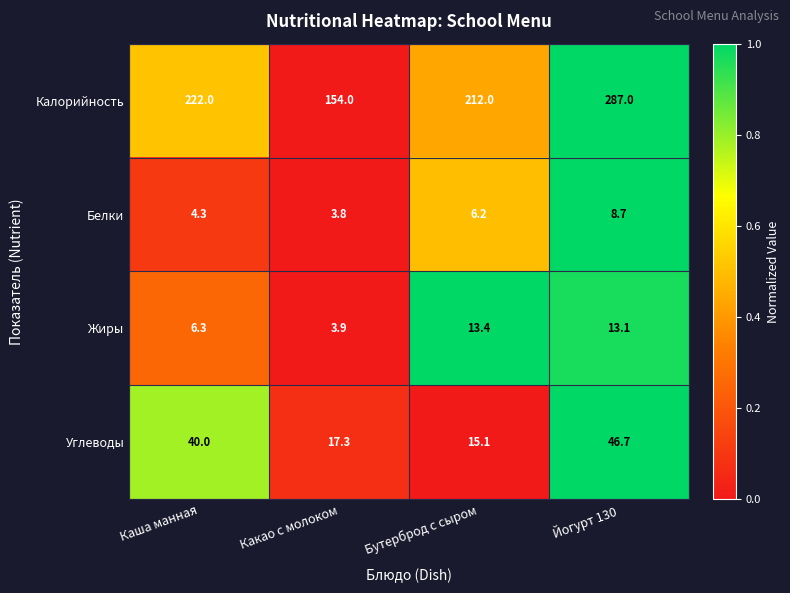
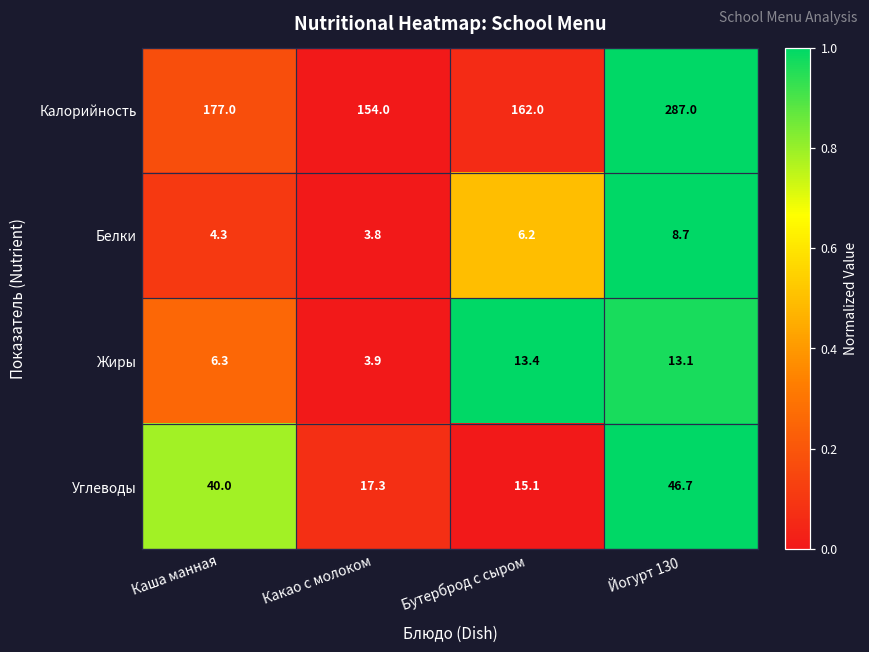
  {
    "Калорийность": {
-     "Каша манная": 222.0,
+     "Каша манная": 177.0,
      "Какао с молоком": 154.0,
-     "Бутерброд с сыром": 212.0,
+     "Бутерброд с сыром": 162.0,
      "Йогурт 130": 287.0
    },
    "Белки": {
      "Каша манная": 4.3,
      "Какао с молоком": 3.8,
      "Бутерброд с сыром": 6.2,
      "Йогурт 130": 8.7
    },
    "Жиры": {
      "Каша манная": 6.3,
      "Какао с молоком": 3.9,
      "Бутерброд с сыром": 13.4,
      "Йогурт 130": 13.1
    },
    "Углеводы": {
      "Каша манная": 40.0,
      "Какао с молоком": 17.3,
      "Бутерброд с сыром": 15.1,
      "Йогурт 130": 46.7
    }
  }
